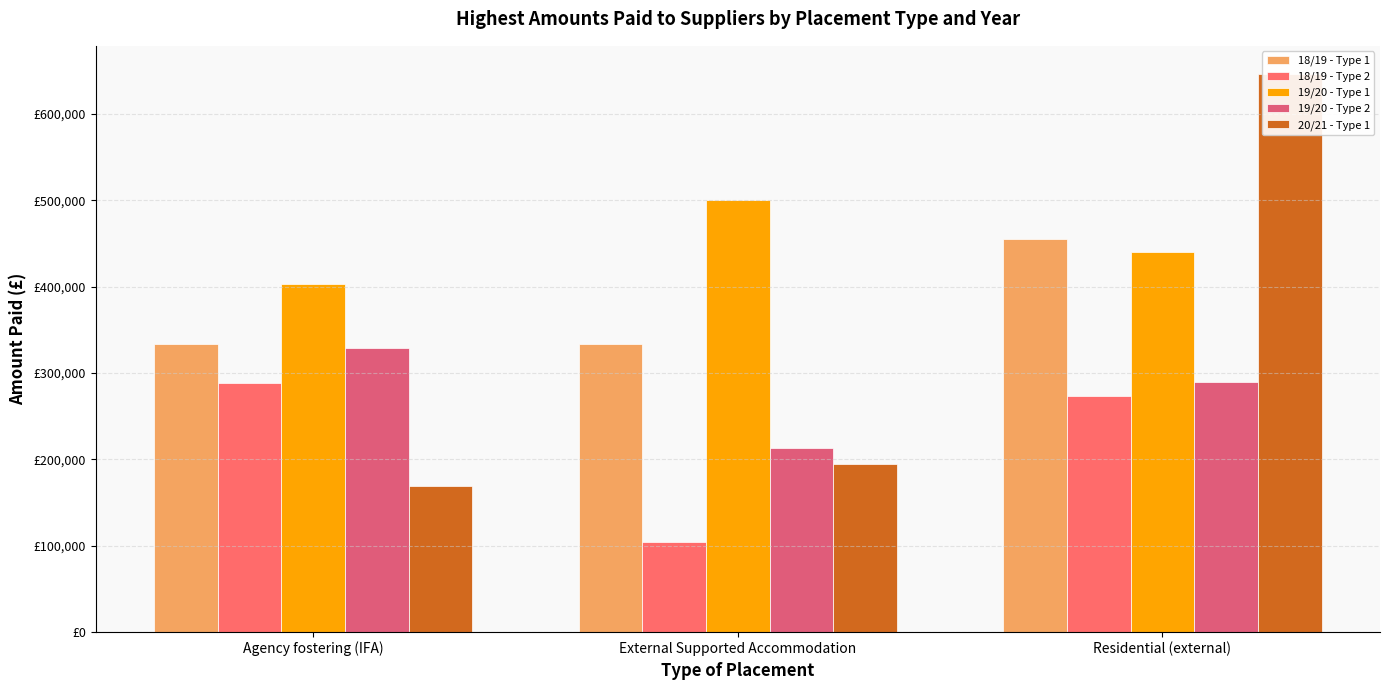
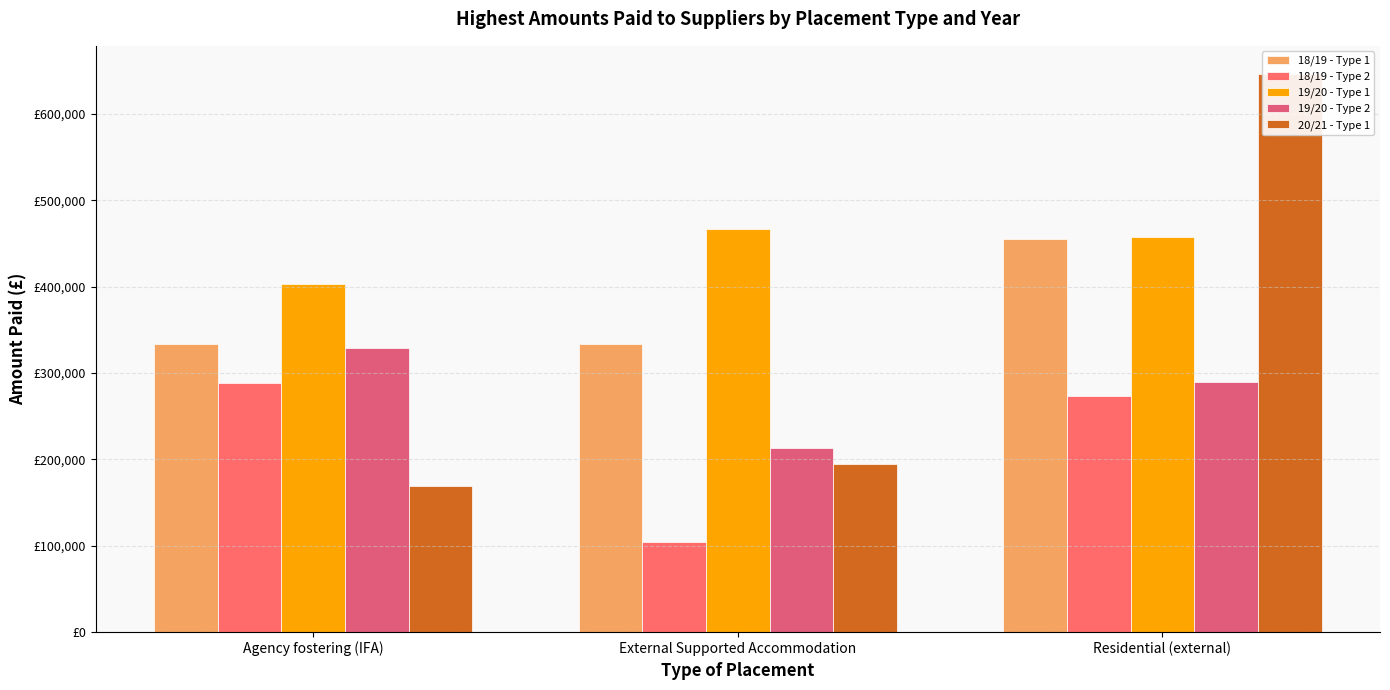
  {
    "19/20 - Type 1": {
      "Agency fostering (IFA)": "£400,000",
-     "External Supported Accommodation": "£500,000",
-     "Residential (external)": "£440,000"
+     "External Supported Accommodation": "£470,000",
+     "Residential (external)": "£460,000"
    },
    "20/21 - Type 1": {
      "Agency fostering (IFA)": "£170,000",
      "External Supported Accommodation": "£190,000"
    }
  }
